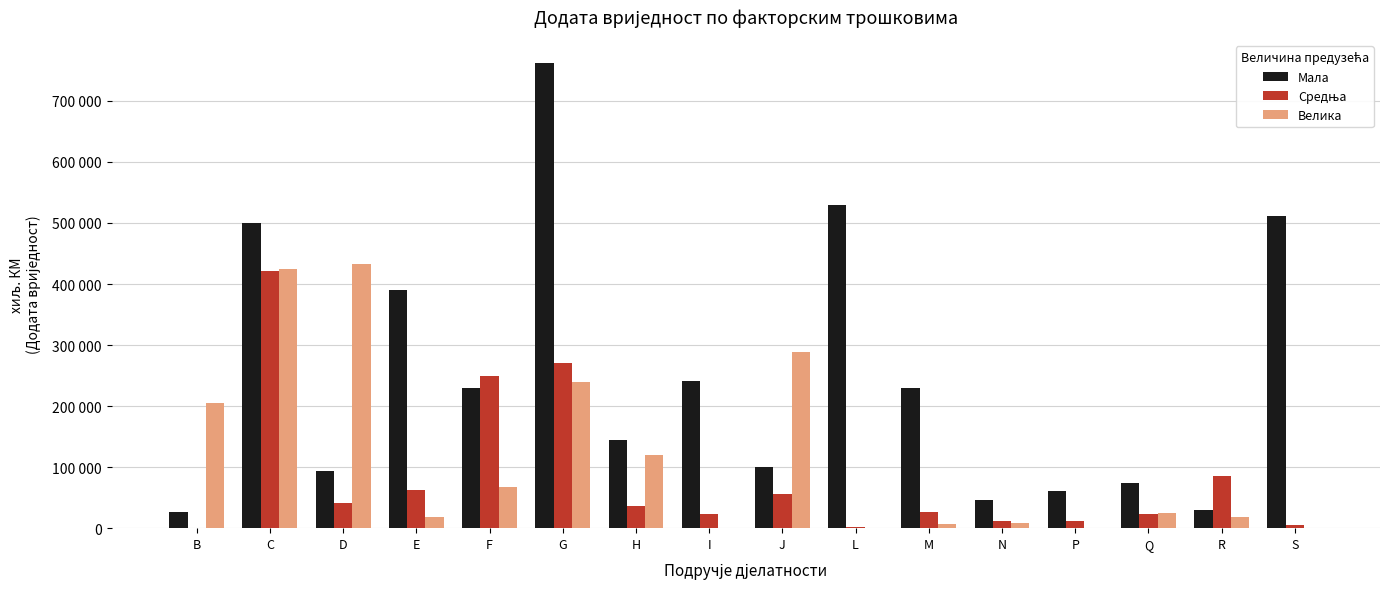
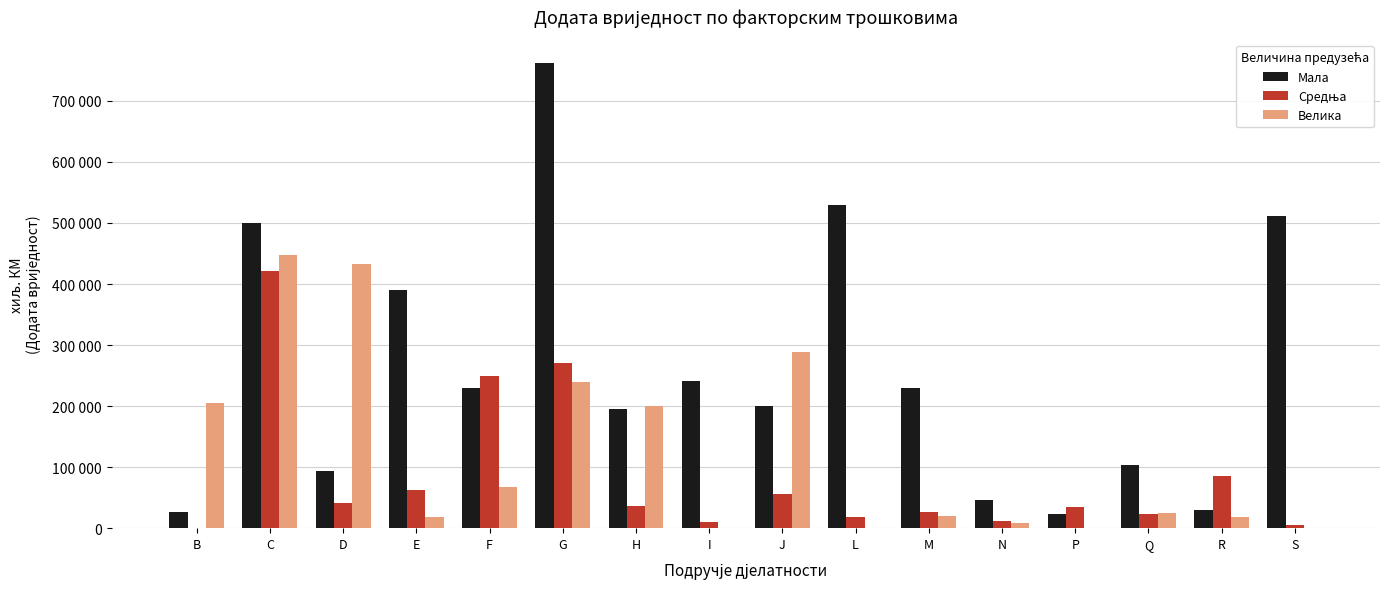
  {
    "Мала": {
      "B": 30000,
      "C": 500000,
      "D": 90000,
      "E": 390000,
      "F": 230000,
      "G": 760000,
-     "H": 150000,
+     "H": 200000,
      "I": 240000,
-     "J": 100000,
+     "J": 200000,
      "L": 530000,
      "М": 230000,
      "N": 50000,
-     "P": 60000,
-     "Q": 70000,
+     "P": 20000,
+     "Q": 100000,
      "R": 30000,
      "S": 510000
    },
    "Средња": {
      "B": 0,
      "C": 420000,
      "D": 40000,
      "E": 60000,
      "F": 250000,
      "G": 270000,
      "H": 40000,
-     "I": 20000,
+     "I": 10000,
      "J": 60000,
-     "L": 0,
+     "L": 20000,
      "М": 30000,
      "N": 10000,
-     "P": 10000,
+     "P": 30000,
      "Q": 20000,
      "R": 90000,
      "S": 0
    },
    "Велика": {
      "B": 210000,
-     "C": 420000,
+     "C": 450000,
      "D": 430000,
      "E": 20000,
      "F": 70000,
      "G": 240000,
-     "H": 120000,
+     "H": 200000,
      "I": 0,
      "J": 290000,
      "L": 0,
-     "М": 10000,
+     "М": 20000,
      "N": 10000,
      "P": 0,
      "Q": 30000,
      "R": 20000,
      "S": 0
    }
  }
